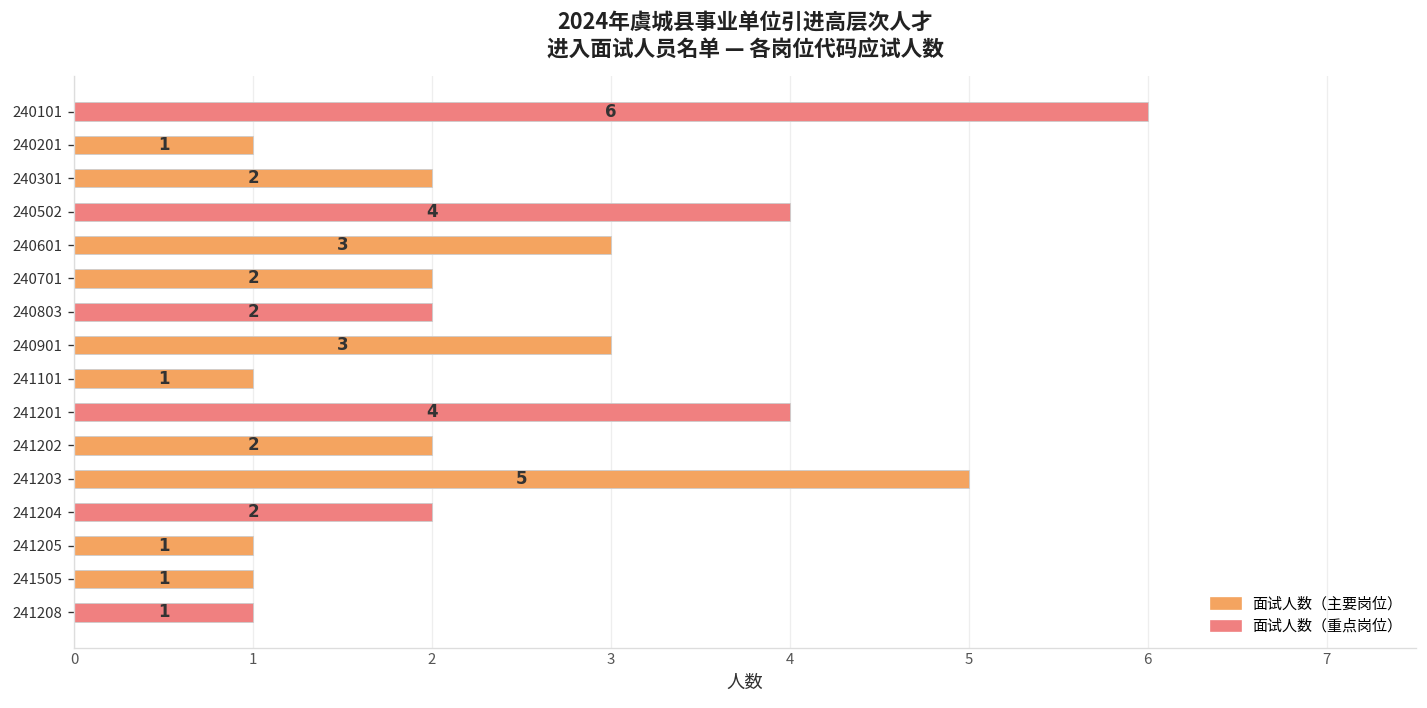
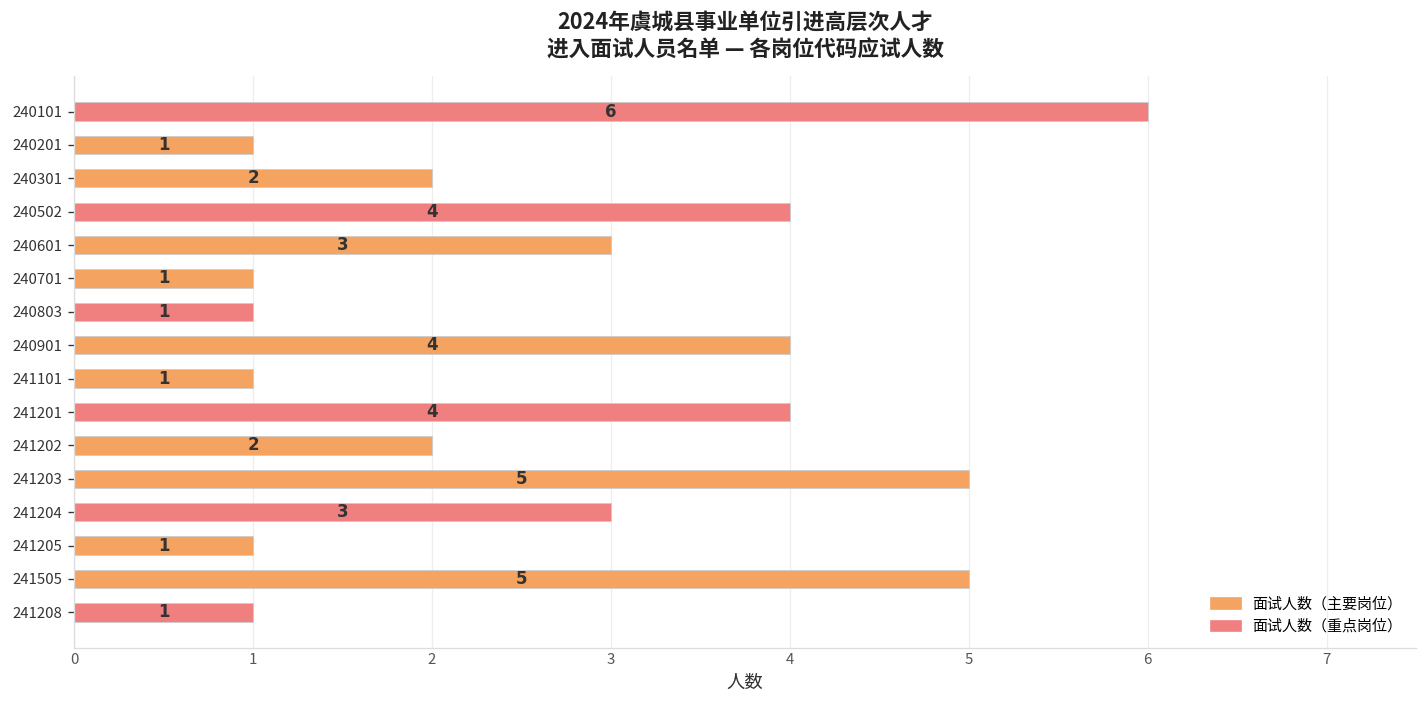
  {
    "240101": 6,
    "240201": 1,
    "240301": 2,
    "240502": 4,
    "240601": 3,
-   "240701": 2,
-   "240803": 2,
-   "240901": 3,
+   "240701": 1,
+   "240803": 1,
+   "240901": 4,
    "241101": 1,
    "241201": 4,
    "241202": 2,
    "241203": 5,
-   "241204": 2,
+   "241204": 3,
    "241205": 1,
-   "241505": 1,
+   "241505": 5,
    "241208": 1
  }
